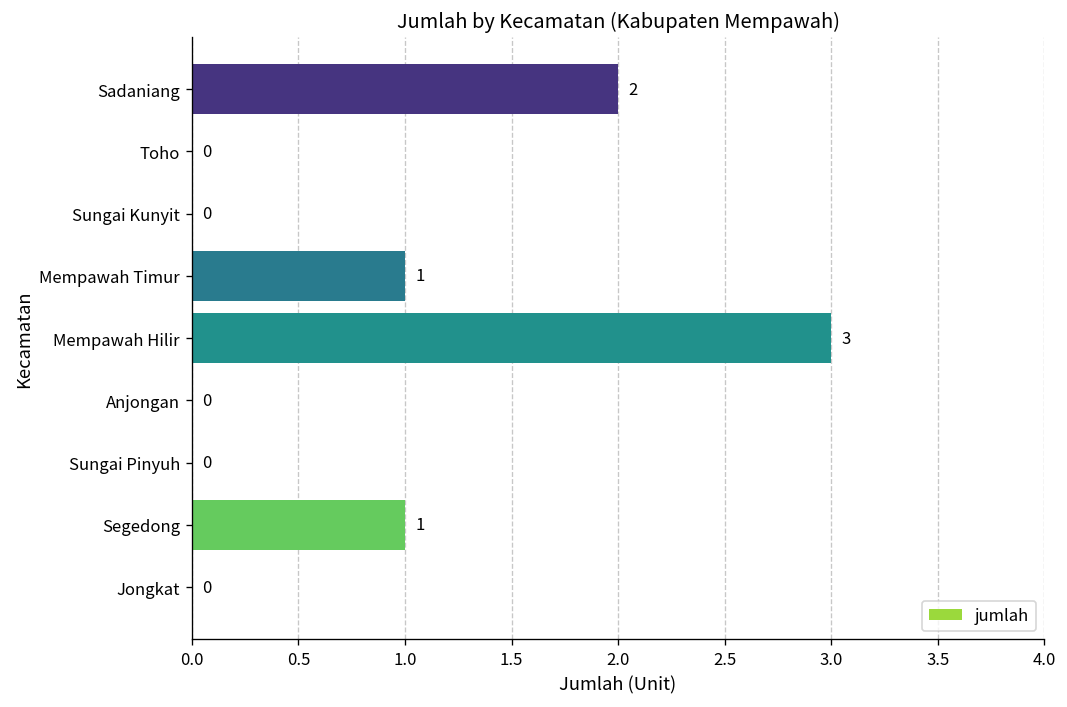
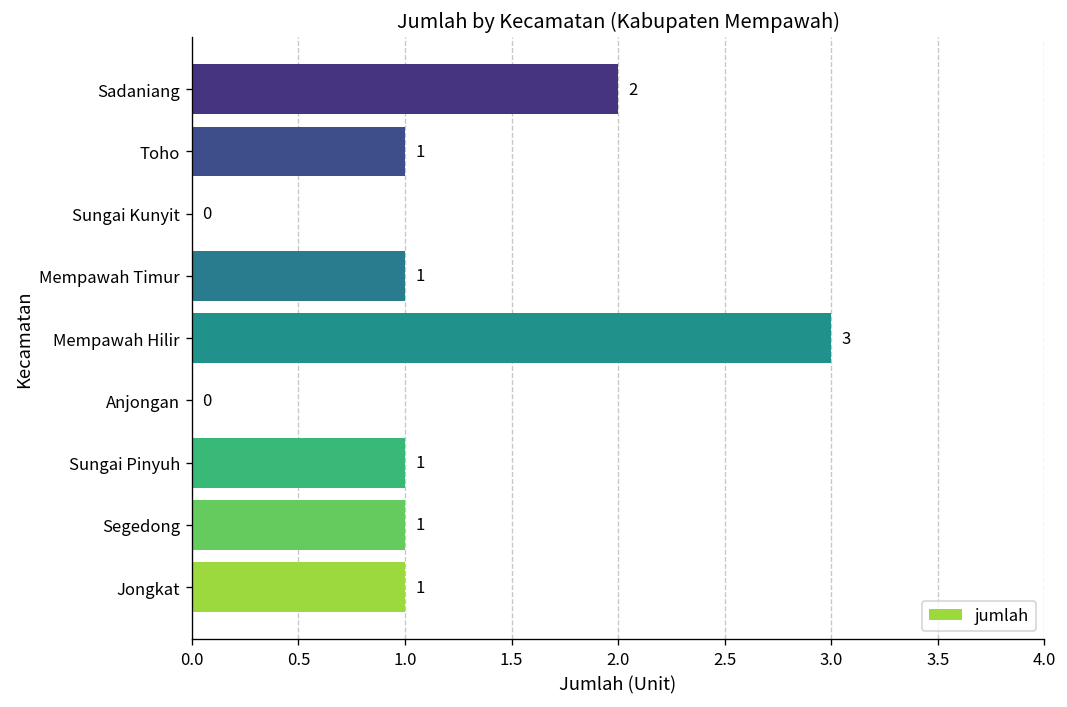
  {
    "Sadaniang": 2,
-   "Toho": 0,
+   "Toho": 1,
    "Sungai Kunyit": 0,
    "Mempawah Timur": 1,
    "Mempawah Hilir": 3,
    "Anjongan": 0,
-   "Sungai Pinyuh": 0,
+   "Sungai Pinyuh": 1,
    "Segedong": 1,
-   "Jongkat": 0
+   "Jongkat": 1
  }
